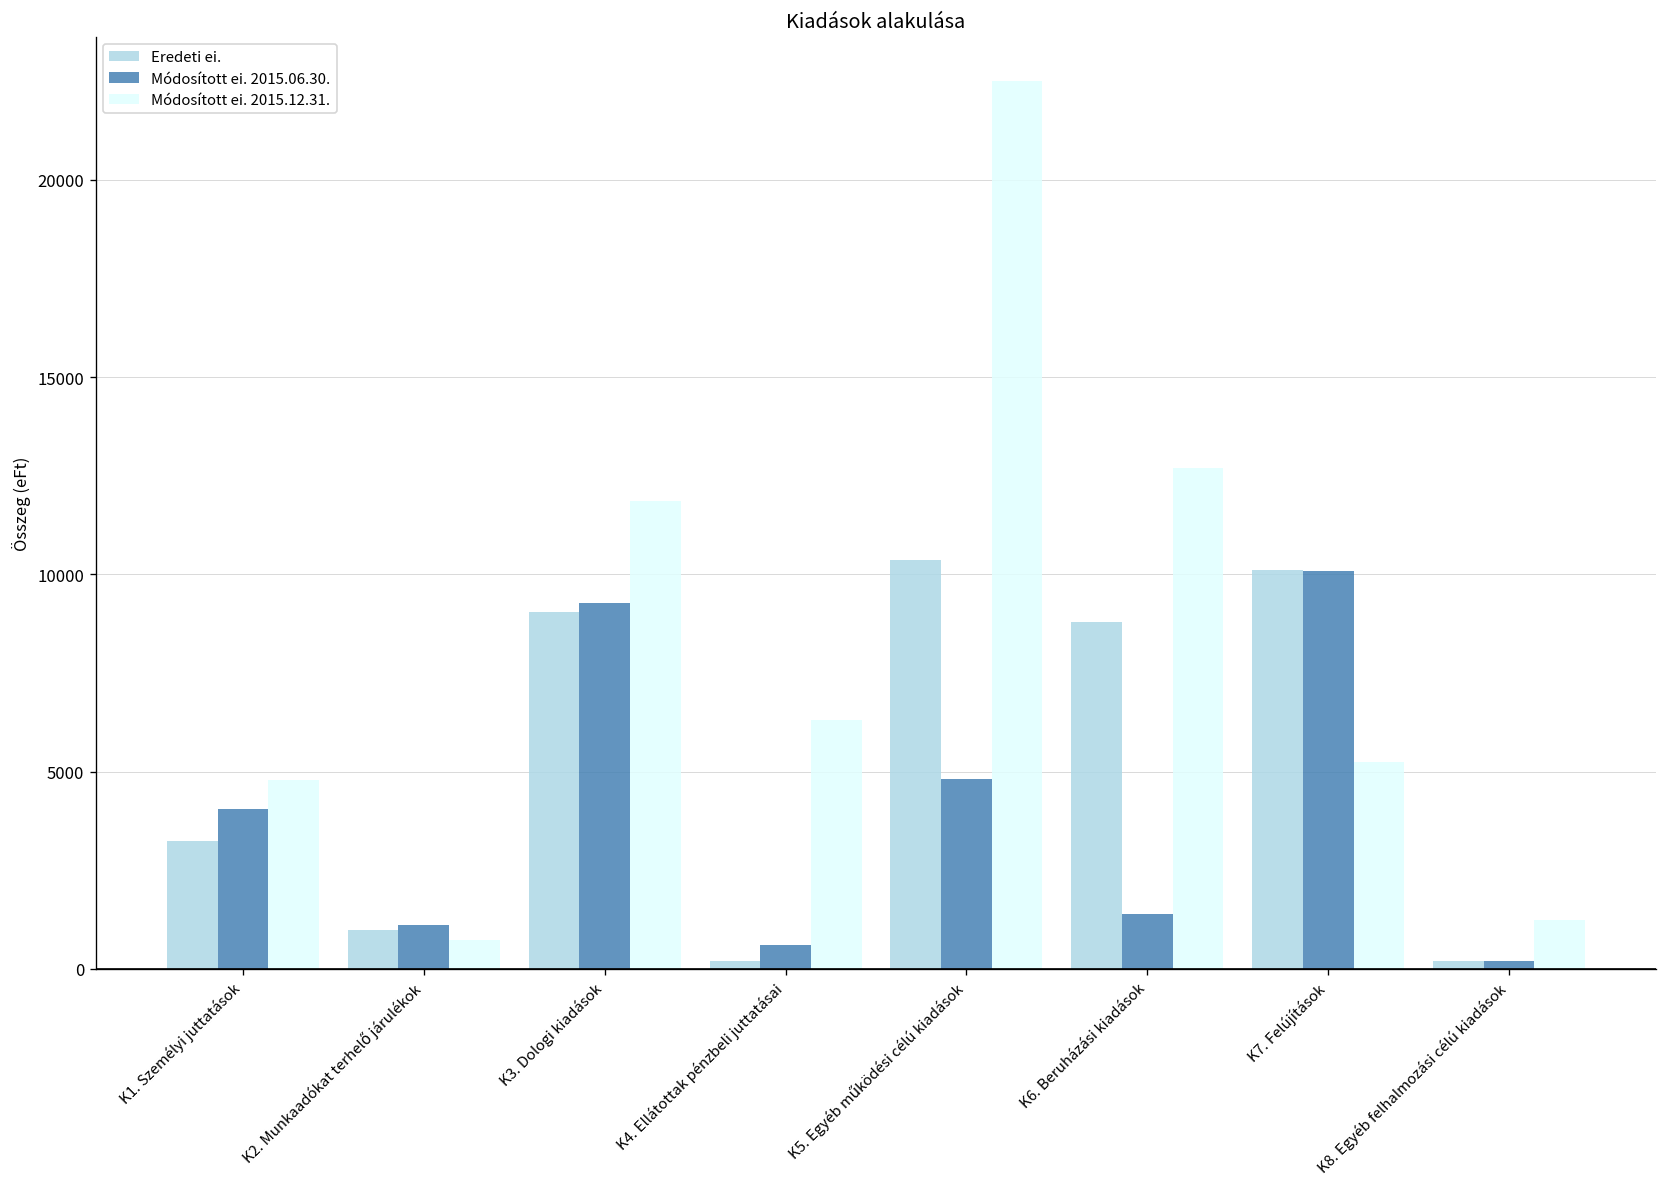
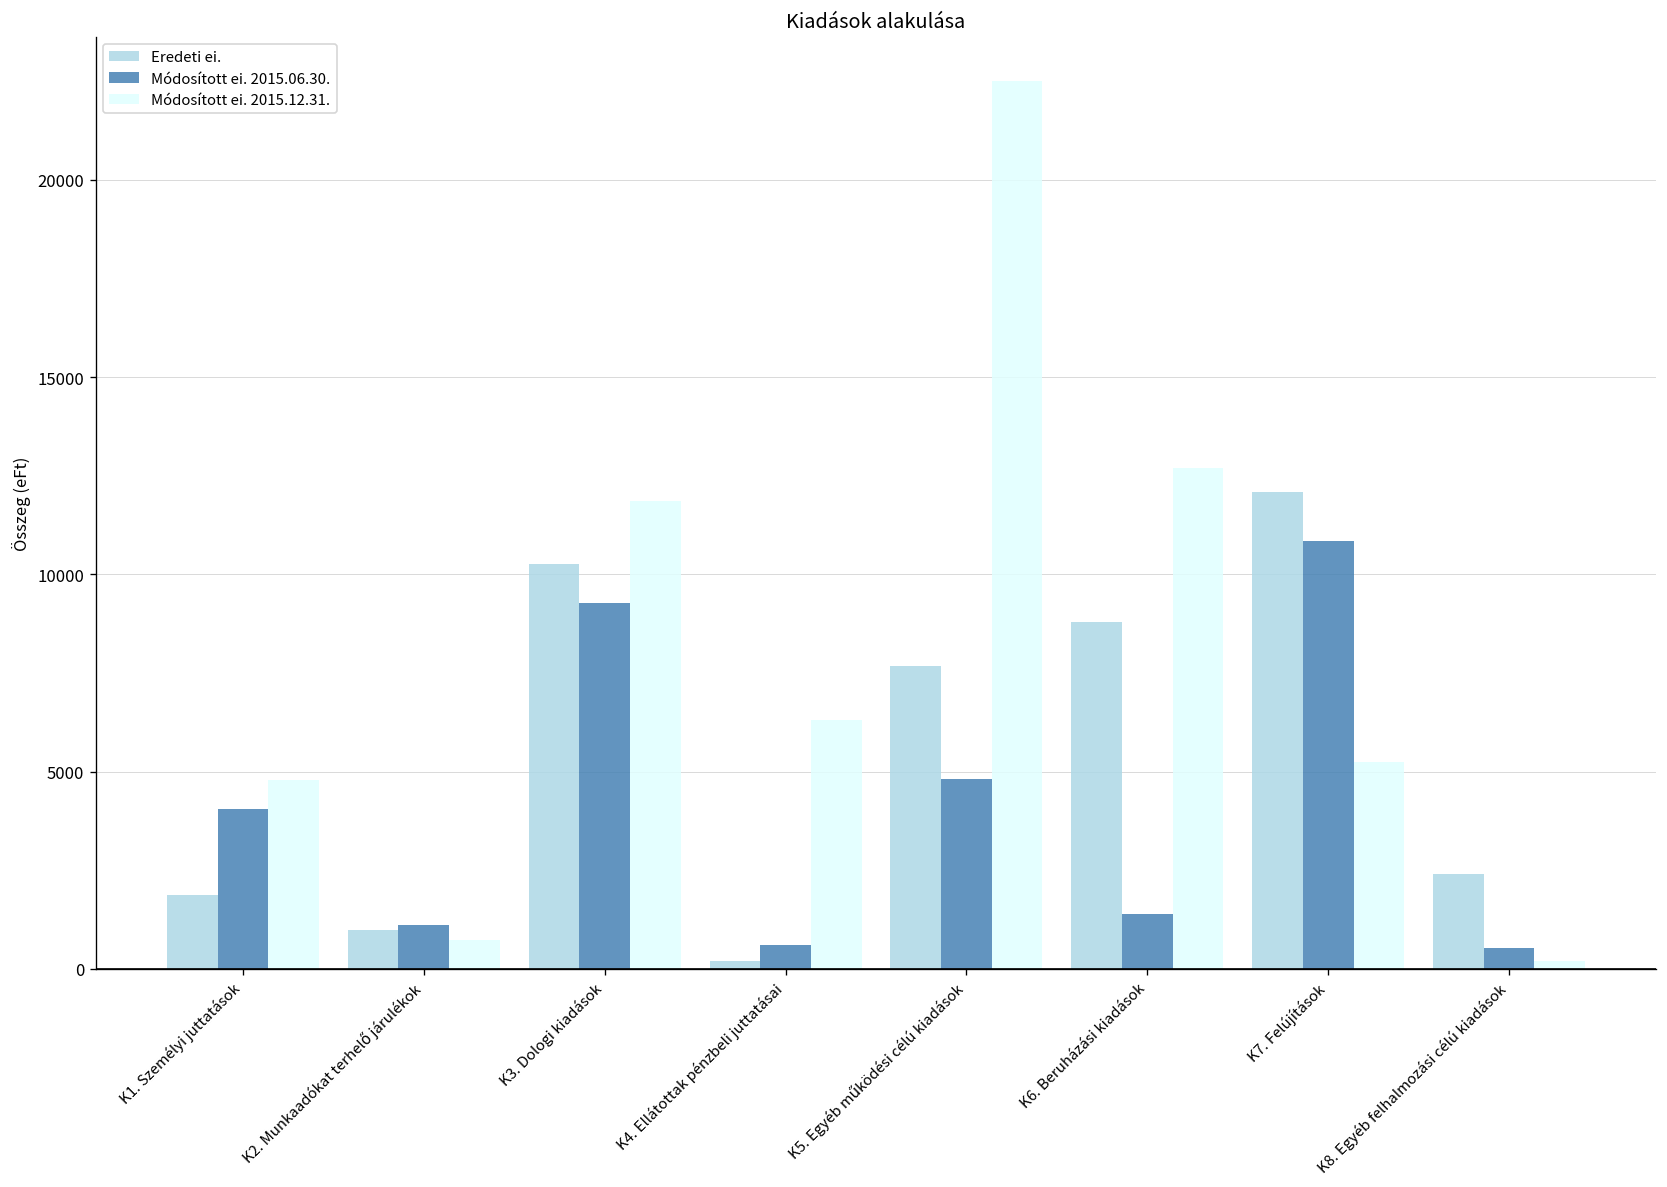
  {
    "Eredeti ei.": {
-     "K1. Személyi juttatások": 3200,
+     "K1. Személyi juttatások": 1900,
      "K2. Munkaadókat terhelő járulékok": 1000,
-     "K3. Dologi kiadások": 9000,
+     "K3. Dologi kiadások": 10300,
      "K4. Ellátottak pénzbeli juttatásai": 200,
-     "K5. Egyéb működési célú kiadások": 10400,
+     "K5. Egyéb működési célú kiadások": 7700,
      "K6. Beruházási kiadások": 8800,
-     "K7. Felújítások": 10100,
-     "K8. Egyéb felhalmozási célú kiadások": 200
+     "K7. Felújítások": 12100,
+     "K8. Egyéb felhalmozási célú kiadások": 2400
    },
    "Módosított ei. 2015.06.30.": {
      "K1. Személyi juttatások": 4100,
      "K2. Munkaadókat terhelő járulékok": 1100,
      "K3. Dologi kiadások": 9300,
      "K4. Ellátottak pénzbeli juttatásai": 600,
      "K5. Egyéb működési célú kiadások": 4800,
      "K6. Beruházási kiadások": 1400,
-     "K7. Felújítások": 10100,
-     "K8. Egyéb felhalmozási célú kiadások": 200
+     "K7. Felújítások": 10800,
+     "K8. Egyéb felhalmozási célú kiadások": 500
    },
    "Módosított ei. 2015.12.31.": {
      "K1. Személyi juttatások": 4800,
      "K2. Munkaadókat terhelő járulékok": 700,
      "K3. Dologi kiadások": 11900,
      "K4. Ellátottak pénzbeli juttatásai": 6300,
      "K5. Egyéb működési célú kiadások": 22500,
      "K6. Beruházási kiadások": 12700,
      "K7. Felújítások": 5200,
-     "K8. Egyéb felhalmozási célú kiadások": 1200
+     "K8. Egyéb felhalmozási célú kiadások": 200
    }
  }
